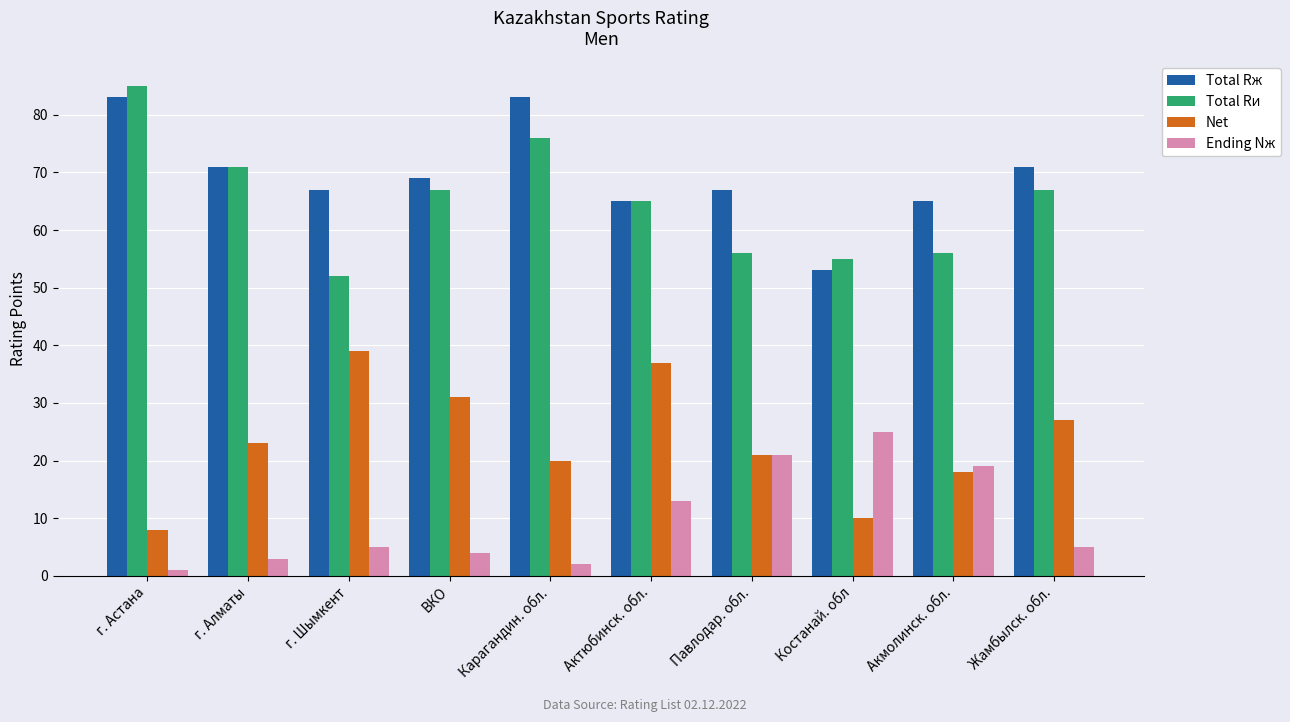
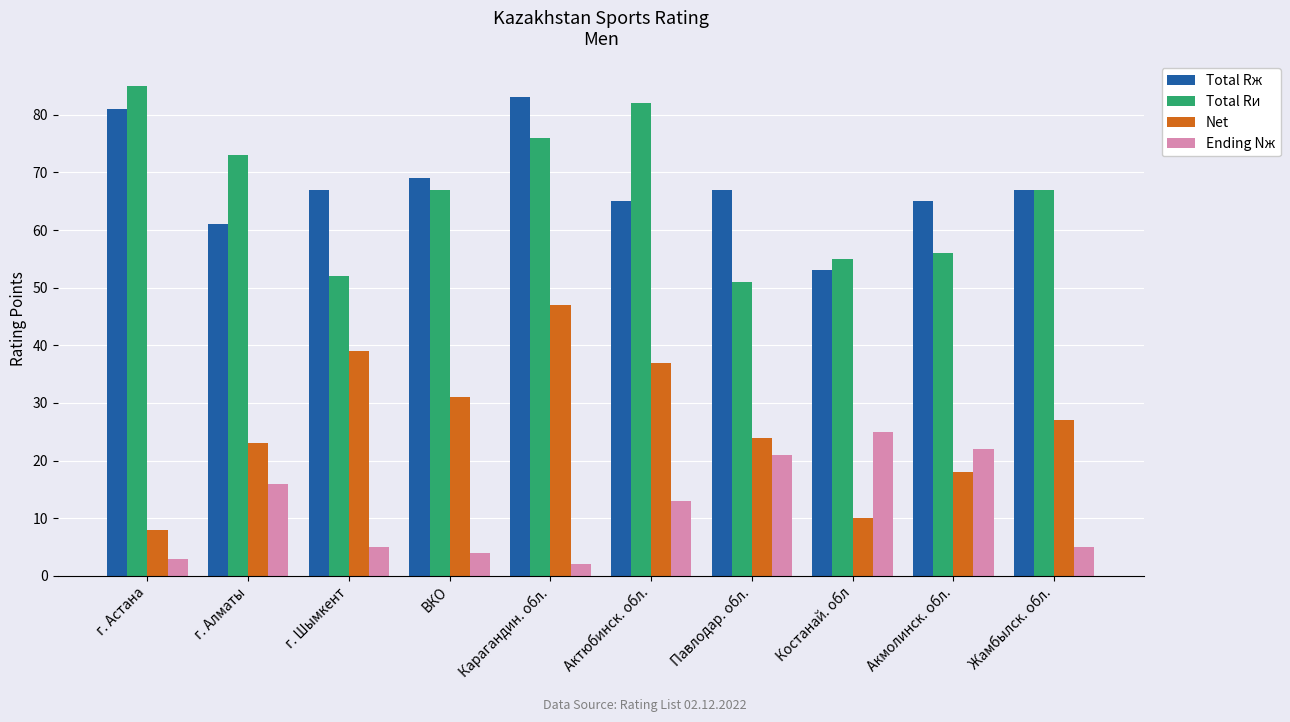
  {
    "Total Rж": {
-     "г. Астана": 83,
-     "г. Алматы": 71,
+     "г. Астана": 81,
+     "г. Алматы": 61,
      "г. Шымкент": 67,
      "ВКО": 69,
      "Карагандин. обл.": 83,
      "Актюбинск. обл.": 65,
      "Павлодар. обл.": 67,
      "Костанай. обл": 53,
      "Акмолинск. обл.": 65,
-     "Жамбылск. обл.": 71
+     "Жамбылск. обл.": 67
    },
    "Total Rи": {
      "г. Астана": 85,
-     "г. Алматы": 71,
+     "г. Алматы": 73,
      "г. Шымкент": 52,
      "ВКО": 67,
      "Карагандин. обл.": 76,
-     "Актюбинск. обл.": 65,
-     "Павлодар. обл.": 56,
+     "Актюбинск. обл.": 82,
+     "Павлодар. обл.": 51,
      "Костанай. обл": 55,
      "Акмолинск. обл.": 56,
      "Жамбылск. обл.": 67
    },
    "Net": {
      "г. Астана": 8,
      "г. Алматы": 23,
      "г. Шымкент": 39,
      "ВКО": 31,
-     "Карагандин. обл.": 20,
+     "Карагандин. обл.": 47,
      "Актюбинск. обл.": 37,
-     "Павлодар. обл.": 21,
+     "Павлодар. обл.": 24,
      "Костанай. обл": 10,
      "Акмолинск. обл.": 18,
      "Жамбылск. обл.": 27
    },
    "Ending Nж": {
-     "г. Астана": 1,
-     "г. Алматы": 3,
+     "г. Астана": 3,
+     "г. Алматы": 16,
      "г. Шымкент": 5,
      "ВКО": 4,
      "Карагандин. обл.": 2,
      "Актюбинск. обл.": 13,
      "Павлодар. обл.": 21,
      "Костанай. обл": 25,
-     "Акмолинск. обл.": 19,
+     "Акмолинск. обл.": 22,
      "Жамбылск. обл.": 5
    }
  }
